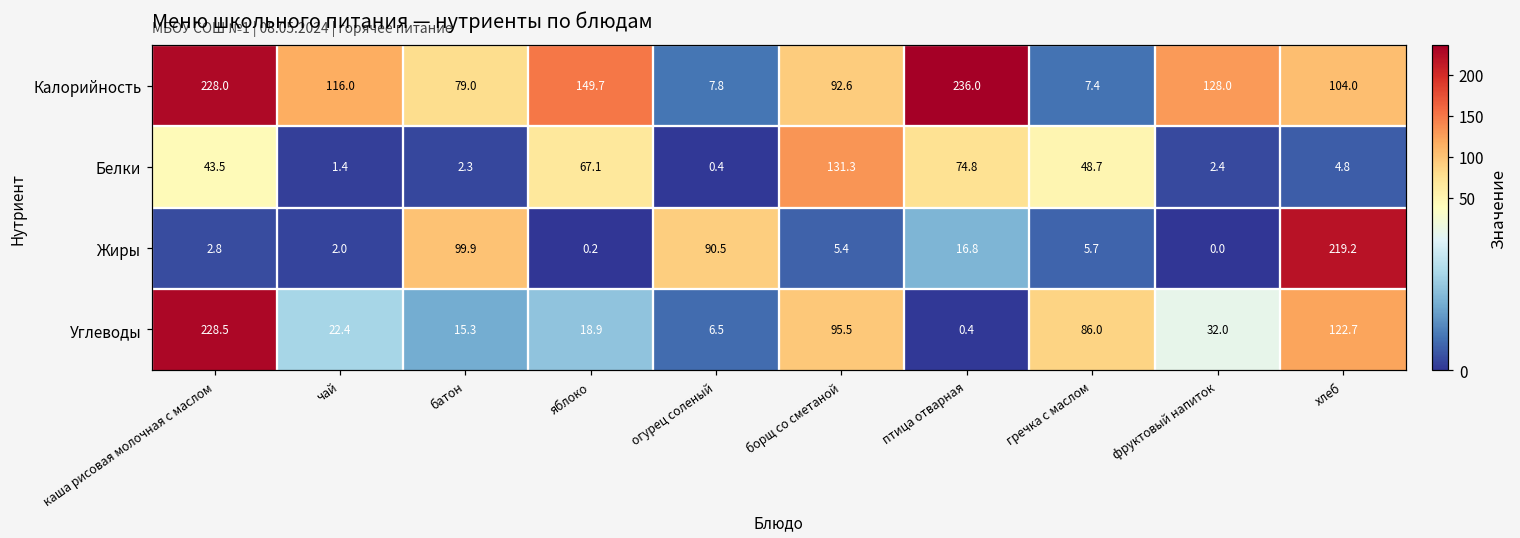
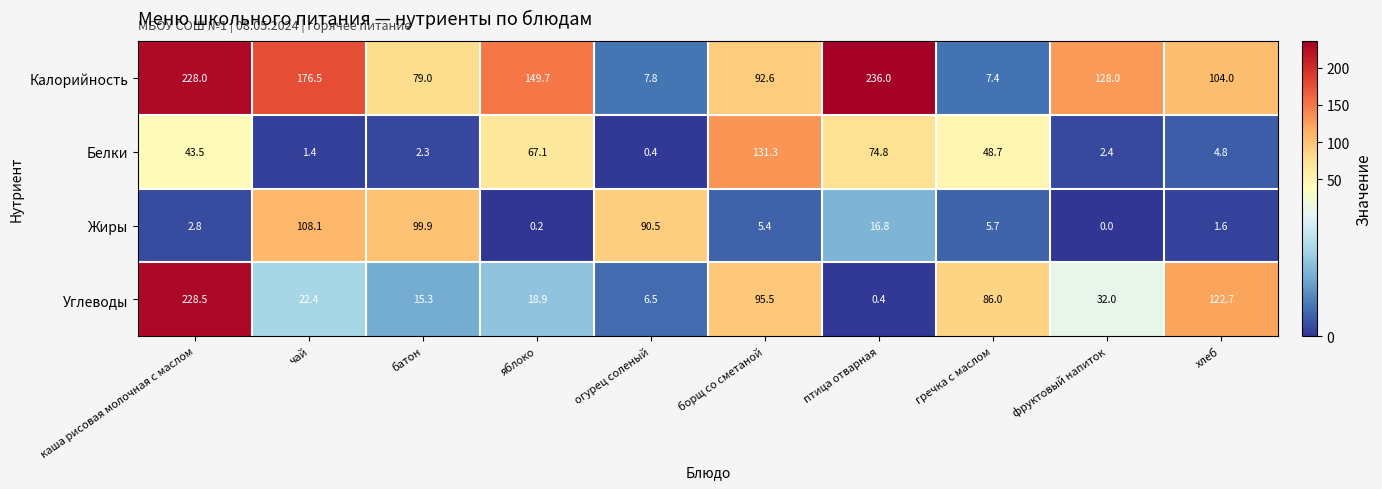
  {
    "Калорийность": {
      "каша рисовая молочная с маслом": 228.0,
-     "чай": 116.0,
+     "чай": 176.5,
      "батон": 79.0,
      "яблоко": 149.7,
      "огурец соленый": 7.8,
      "борщ со сметаной": 92.6,
      "птица отварная": 236.0,
      "гречка с маслом": 7.4,
      "фруктовый напиток": 128.0,
      "хлеб": 104.0
    },
    "Белки": {
      "каша рисовая молочная с маслом": 43.5,
      "чай": 1.4,
      "батон": 2.3,
      "яблоко": 67.1,
      "огурец соленый": 0.4,
      "борщ со сметаной": 131.3,
      "птица отварная": 74.8,
      "гречка с маслом": 48.7,
      "фруктовый напиток": 2.4,
      "хлеб": 4.8
    },
    "Жиры": {
      "каша рисовая молочная с маслом": 2.8,
-     "чай": 2.0,
+     "чай": 108.1,
      "батон": 99.9,
      "яблоко": 0.2,
      "огурец соленый": 90.5,
      "борщ со сметаной": 5.4,
      "птица отварная": 16.8,
      "гречка с маслом": 5.7,
      "фруктовый напиток": 0.0,
-     "хлеб": 219.2
+     "хлеб": 1.6
    },
    "Углеводы": {
      "каша рисовая молочная с маслом": 228.5,
      "чай": 22.4,
      "батон": 15.3,
      "яблоко": 18.9,
      "огурец соленый": 6.5,
      "борщ со сметаной": 95.5,
      "птица отварная": 0.4,
      "гречка с маслом": 86.0,
      "фруктовый напиток": 32.0,
      "хлеб": 122.7
    }
  }
